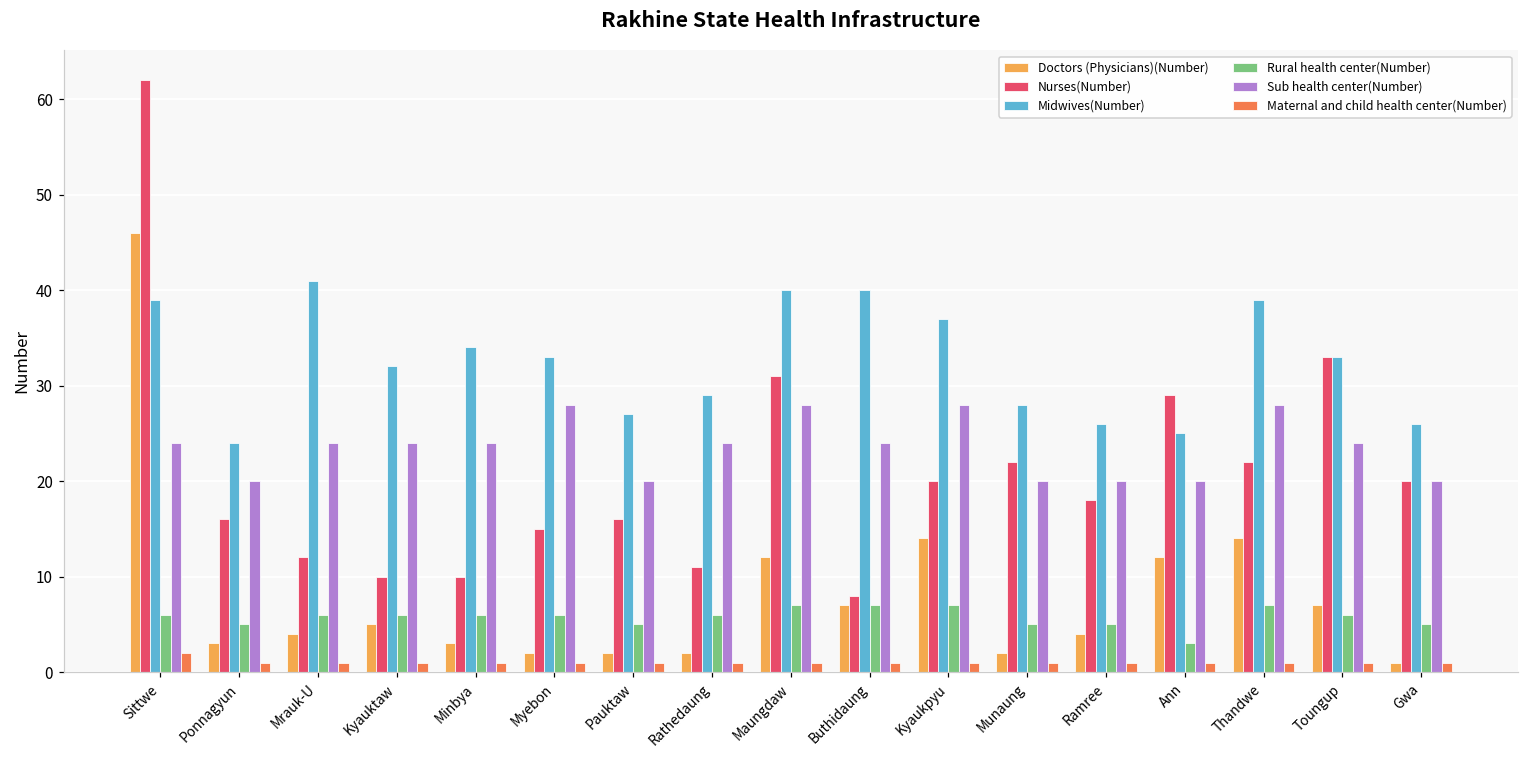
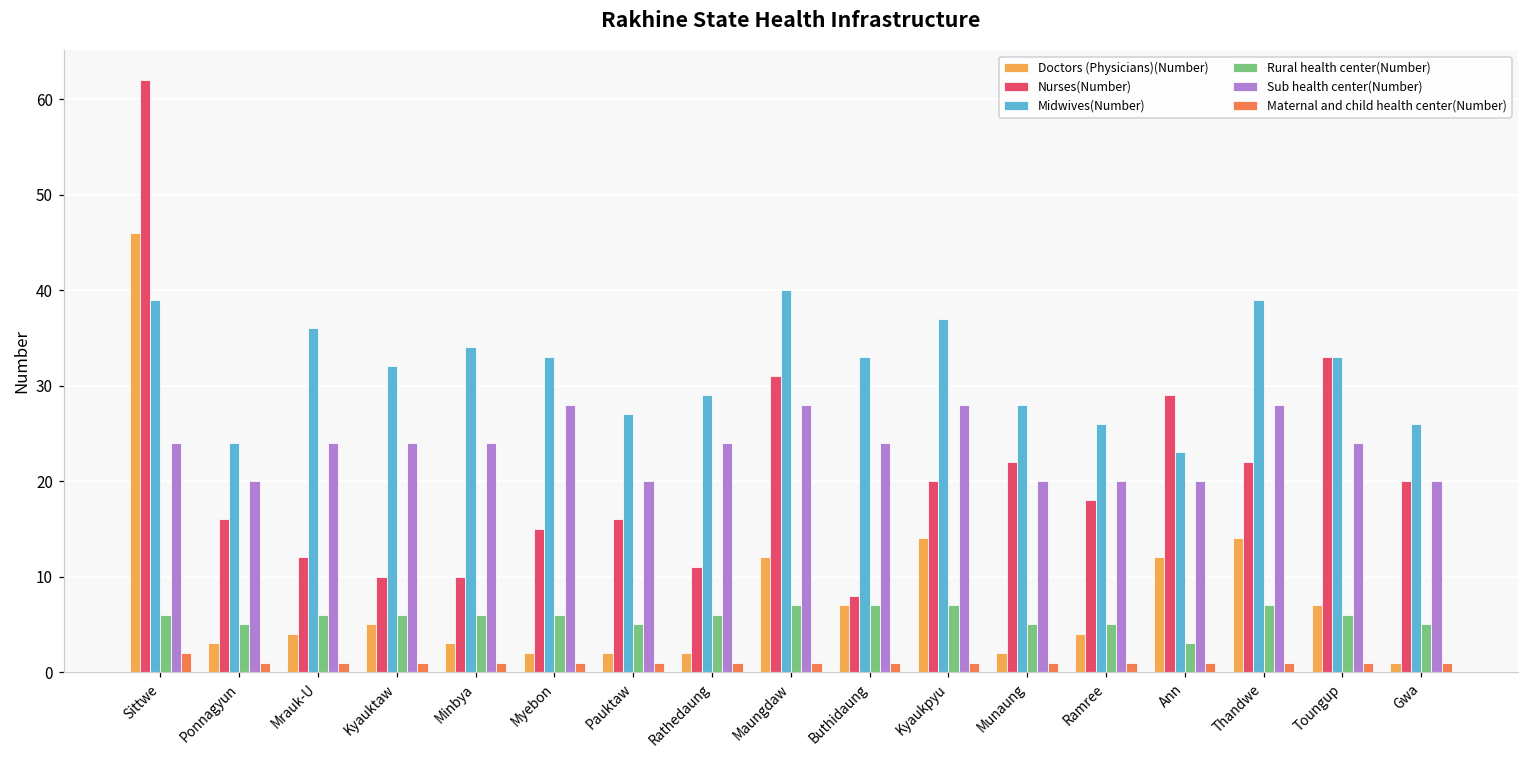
  {
    "Midwives(Number)": {
      "Sittwe": 39,
      "Ponnagyun": 24,
-     "Mrauk-U": 41,
+     "Mrauk-U": 36,
      "Kyauktaw": 32,
      "Minbya": 34,
      "Myebon": 33,
      "Pauktaw": 27,
      "Rathedaung": 29,
      "Maungdaw": 40,
-     "Buthidaung": 40,
+     "Buthidaung": 33,
      "Kyaukpyu": 37,
      "Munaung": 28,
      "Ramree": 26,
-     "Ann": 25,
+     "Ann": 23,
      "Thandwe": 39,
      "Toungup": 33,
      "Gwa": 26
    },
    "Rural health center(Number)": {
      "Sittwe": 6,
      "Ponnagyun": 5,
      "Mrauk-U": 6,
      "Kyauktaw": 6,
      "Minbya": 6,
      "Myebon": 6,
      "Pauktaw": 5,
      "Rathedaung": 6,
      "Maungdaw": 7,
      "Buthidaung": 7,
      "Kyaukpyu": 7,
      "Munaung": 5,
      "Ramree": 5,
      "Ann": 3,
      "Thandwe": 7,
      "Toungup": 6,
      "Gwa": 5
    },
    "Sub health center(Number)": {
      "Sittwe": 24,
      "Ponnagyun": 20,
      "Mrauk-U": 24,
      "Kyauktaw": 24,
      "Minbya": 24,
      "Myebon": 28,
      "Pauktaw": 20,
      "Rathedaung": 24,
      "Maungdaw": 28,
      "Buthidaung": 24,
      "Kyaukpyu": 28,
      "Munaung": 20,
      "Ramree": 20,
      "Ann": 20,
      "Thandwe": 28,
      "Toungup": 24,
      "Gwa": 20
    }
  }
